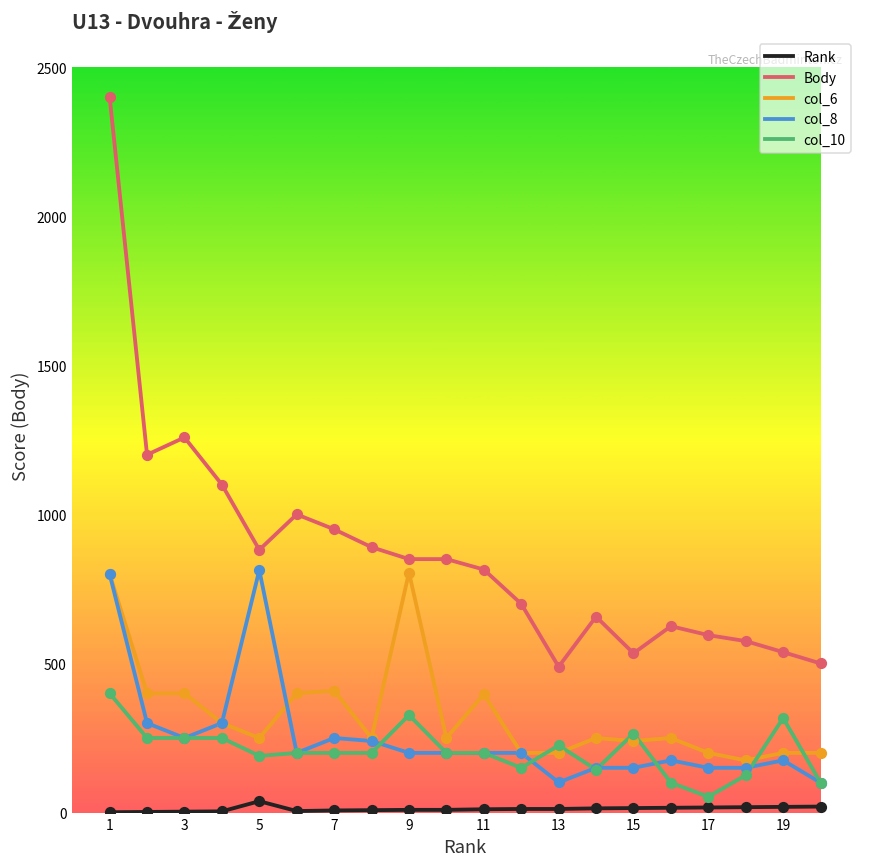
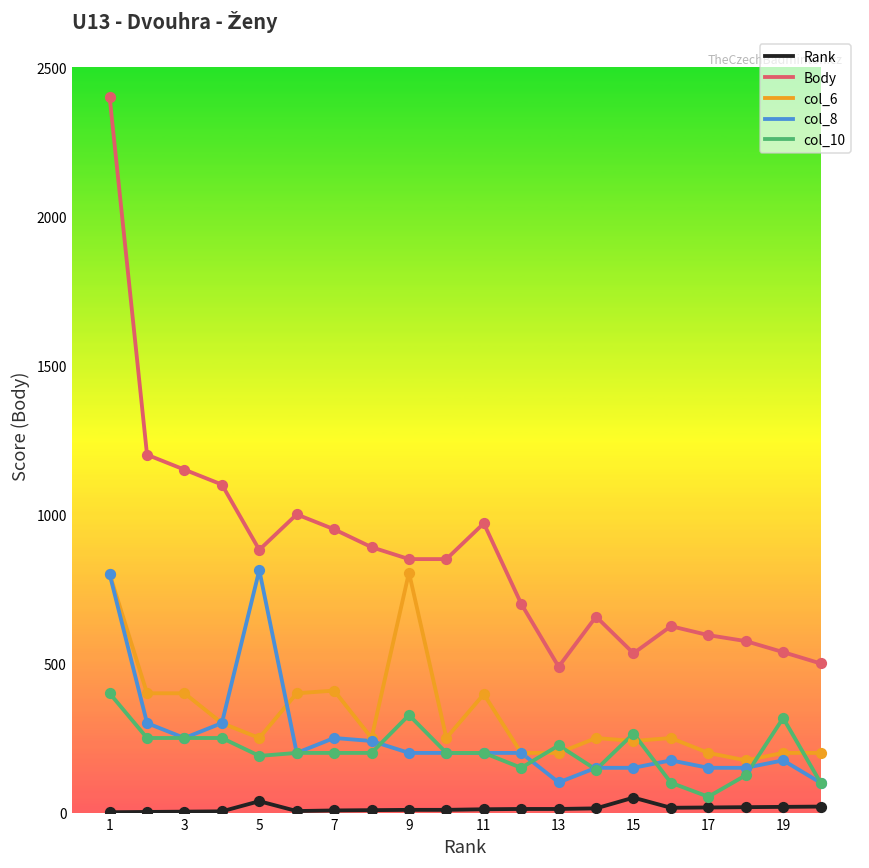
  {
    "Rank": {
      "1": 0,
      "3": 0,
      "5": 40,
      "7": 10,
      "9": 10,
      "11": 10,
      "13": 10,
-     "15": 20,
+     "15": 50,
      "17": 20,
      "19": 20
    },
    "Body": {
      "1": 2400,
-     "3": 1260,
+     "3": 1150,
      "5": 880,
      "7": 950,
      "9": 850,
-     "11": 820,
+     "11": 970,
      "13": 490,
      "15": 530,
      "17": 600,
      "19": 540
    },
    "col_6": {
      "3": 400,
      "5": 250,
      "7": 410,
      "9": 810,
      "11": 400,
      "13": 200,
      "15": 240,
      "17": 200,
      "19": 200
    },
    "col_8": {
      "5": 810,
      "7": 250,
      "9": 200,
      "13": 100,
      "15": 150,
      "17": 150,
      "19": 180
    },
    "col_10": {
      "1": 400,
      "5": 190,
      "7": 200,
      "9": 330,
      "13": 230,
      "15": 270,
      "17": 50,
      "19": 320
    }
  }
